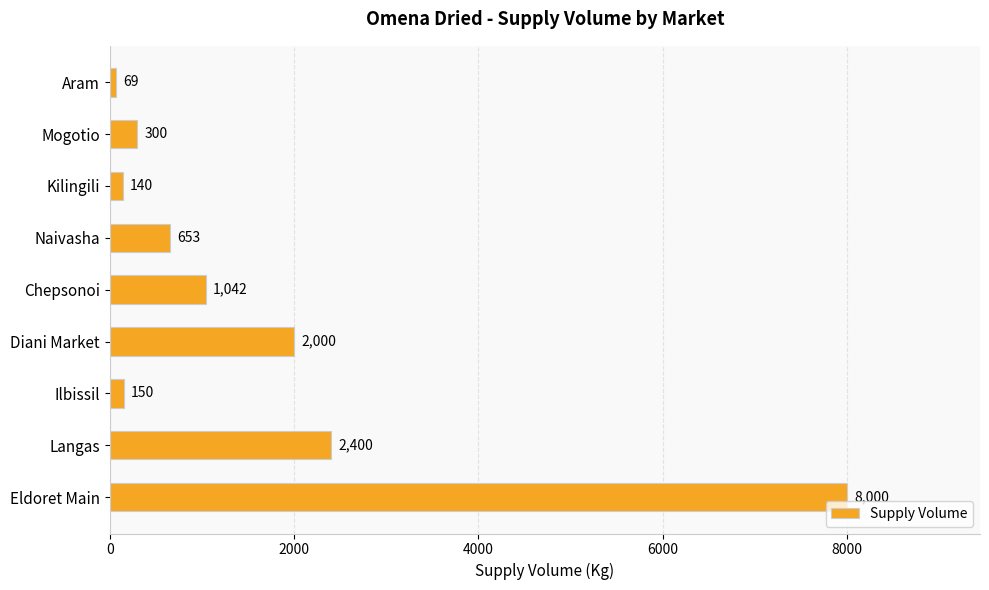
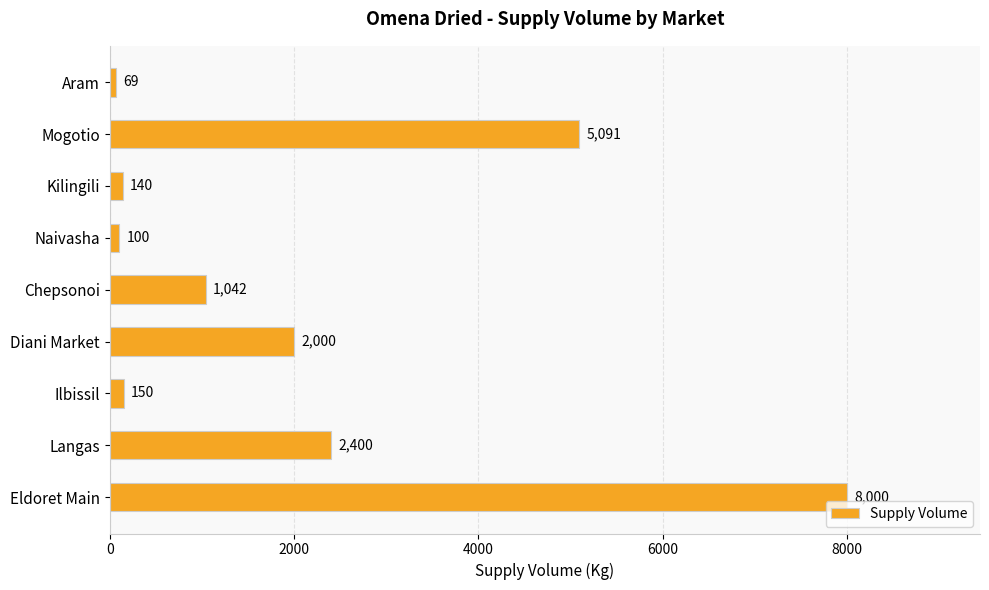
  {
    "Aram": "69",
-   "Mogotio": "300",
+   "Mogotio": "5,091",
    "Kilingili": "140",
-   "Naivasha": "653",
+   "Naivasha": "100",
    "Chepsonoi": "1,042",
    "Diani Market": "2,000",
    "Ilbissil": "150",
    "Langas": "2,400"
  }
